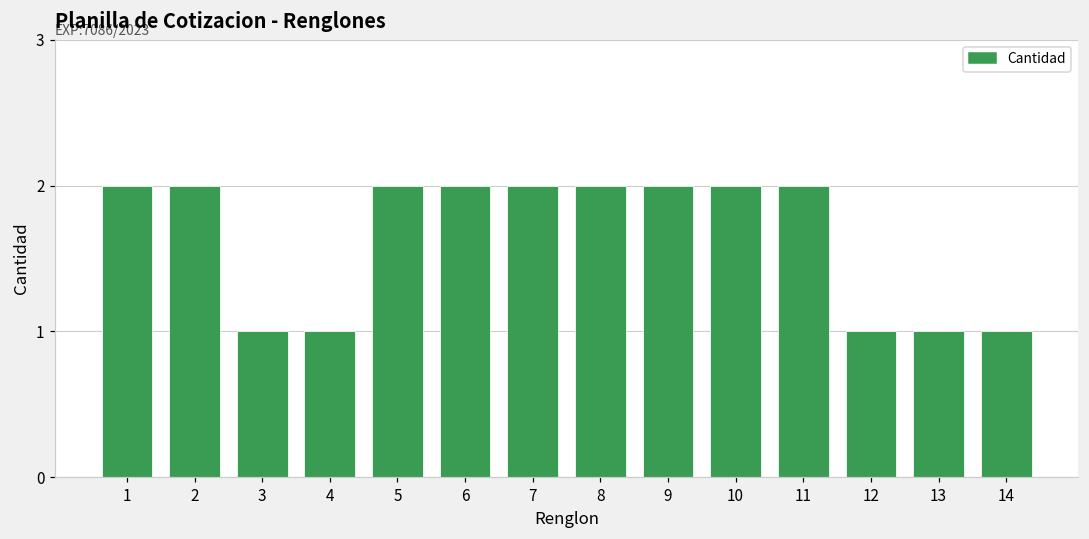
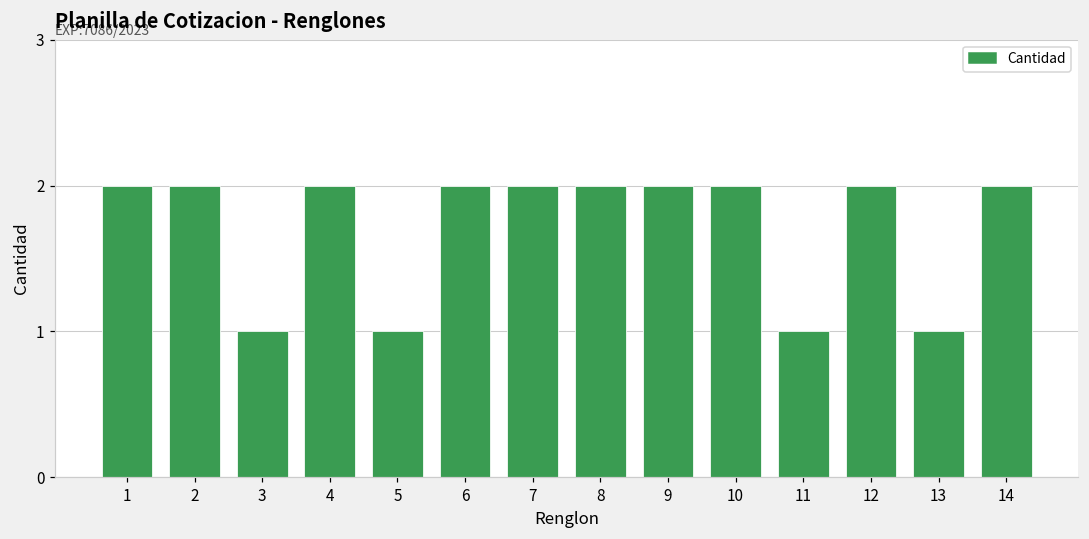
  {
    "1": 2,
    "2": 2,
    "3": 1,
-   "4": 1,
-   "5": 2,
+   "4": 2,
+   "5": 1,
    "6": 2,
    "7": 2,
    "8": 2,
    "9": 2,
    "10": 2,
-   "11": 2,
-   "12": 1,
+   "11": 1,
+   "12": 2,
    "13": 1,
-   "14": 1
+   "14": 2
  }
